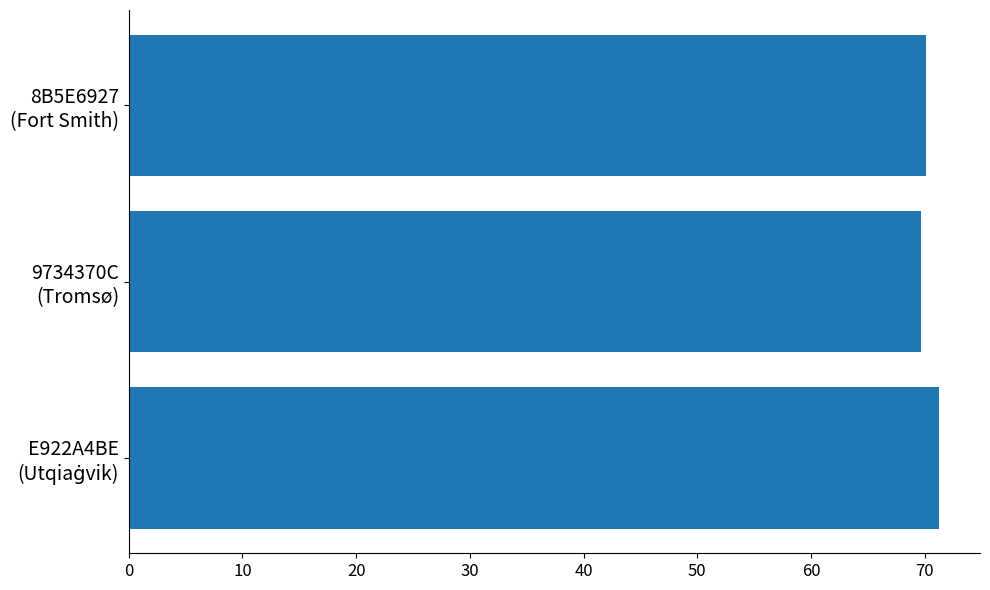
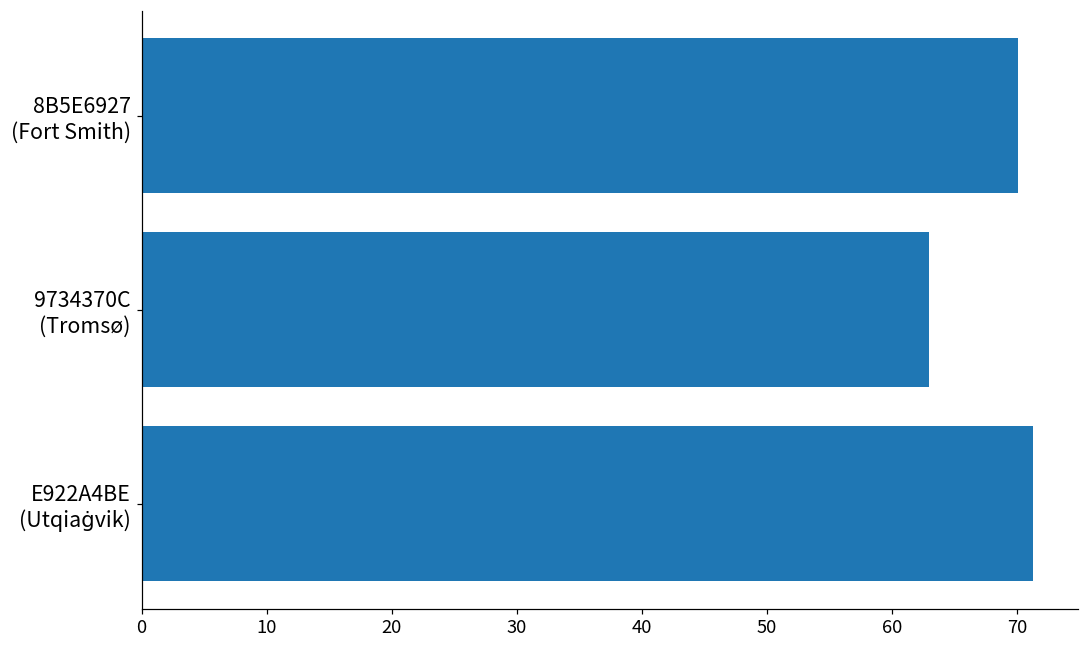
  {
    "8B5E6927 (Fort Smith)": 70.1,
-   "9734370C (Tromsø)": 69.6,
+   "9734370C (Tromsø)": 63.0,
    "E922A4BE (Utqiaġvik)": 71.3
  }
